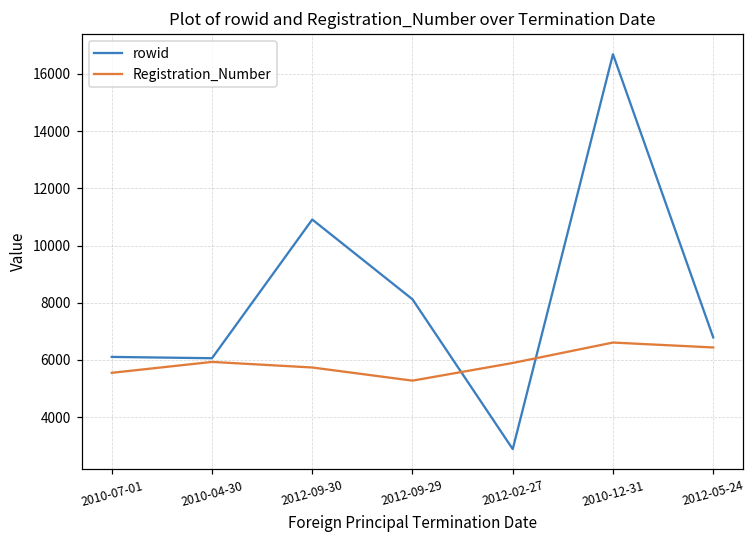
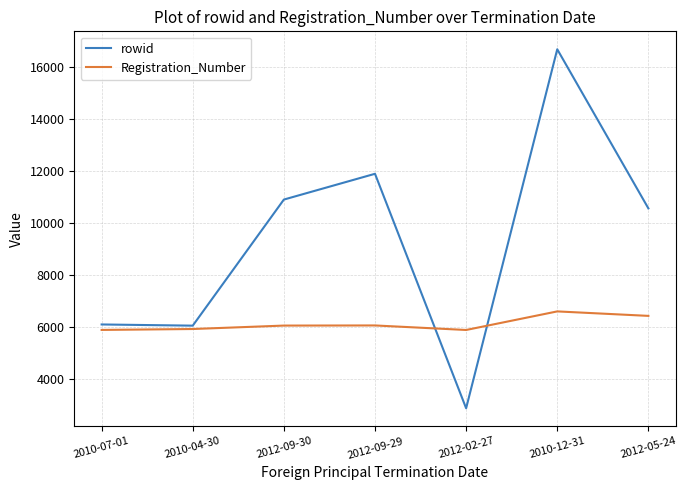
  {
    "rowid": {
      "2010-07-01": 6100,
      "2010-04-30": 6100,
      "2012-09-30": 10900,
-     "2012-09-29": 8100,
+     "2012-09-29": 11900,
      "2012-02-27": 2900,
      "2010-12-31": 16700,
-     "2012-05-24": 6800
+     "2012-05-24": 10600
    },
    "Registration_Number": {
-     "2010-07-01": 5600,
+     "2010-07-01": 5900,
      "2010-04-30": 5900,
-     "2012-09-30": 5700,
-     "2012-09-29": 5300,
+     "2012-09-30": 6100,
+     "2012-09-29": 6100,
      "2012-02-27": 5900,
      "2010-12-31": 6600,
      "2012-05-24": 6400
    }
  }
